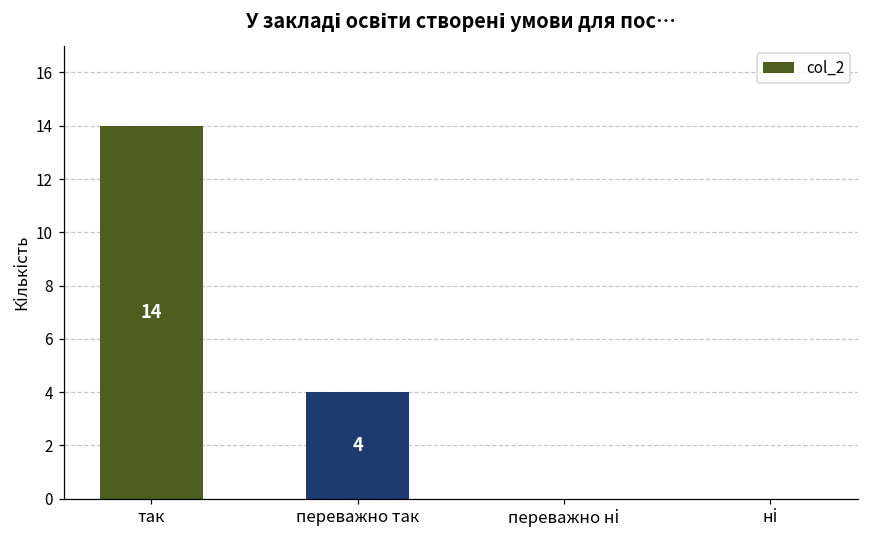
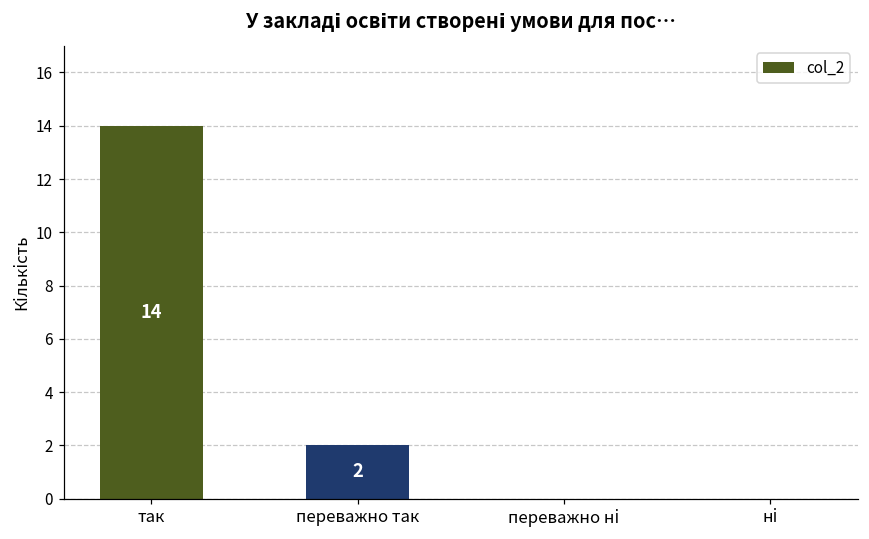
  {
    "так": 14,
-   "переважно так": 4
+   "переважно так": 2
  }
